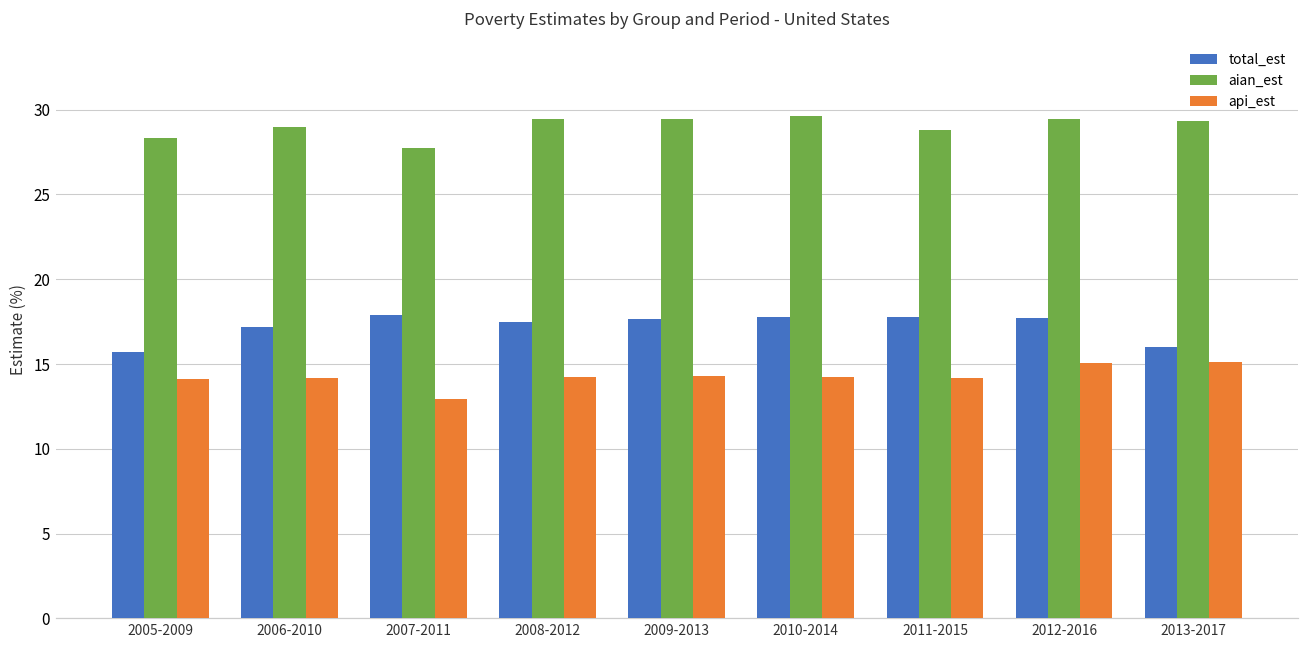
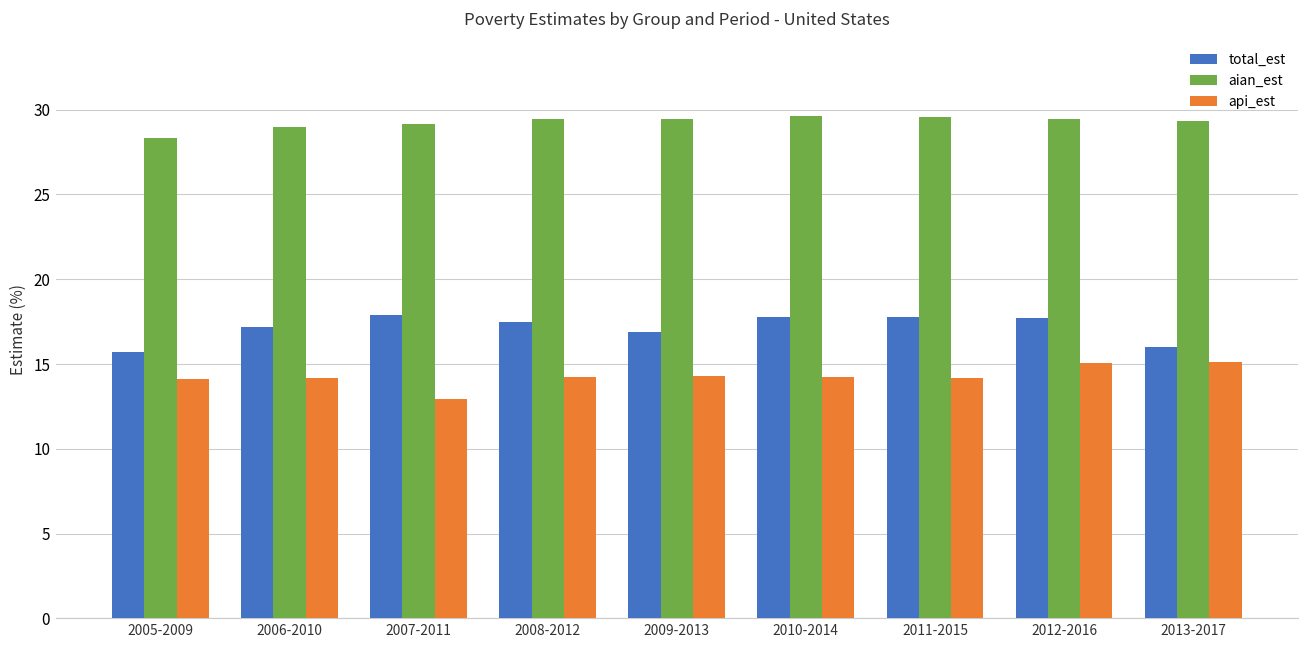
  {
    "total_est": {
      "2005-2009": 15.7,
      "2006-2010": 17.2,
      "2007-2011": 17.9,
      "2008-2012": 17.5,
-     "2009-2013": 17.7,
+     "2009-2013": 16.9,
      "2010-2014": 17.8,
      "2011-2015": 17.8,
      "2012-2016": 17.7,
      "2013-2017": 16.0
    },
    "aian_est": {
      "2005-2009": 28.4,
      "2006-2010": 29.0,
-     "2007-2011": 27.7,
+     "2007-2011": 29.2,
      "2008-2012": 29.4,
      "2009-2013": 29.4,
      "2010-2014": 29.6,
-     "2011-2015": 28.8,
+     "2011-2015": 29.5,
      "2012-2016": 29.5,
      "2013-2017": 29.3
    },
    "api_est": {
      "2005-2009": 14.1,
      "2006-2010": 14.2,
      "2007-2011": 12.9,
      "2008-2012": 14.2,
      "2009-2013": 14.3,
      "2010-2014": 14.3,
      "2011-2015": 14.2,
      "2012-2016": 15.0,
      "2013-2017": 15.1
    }
  }
